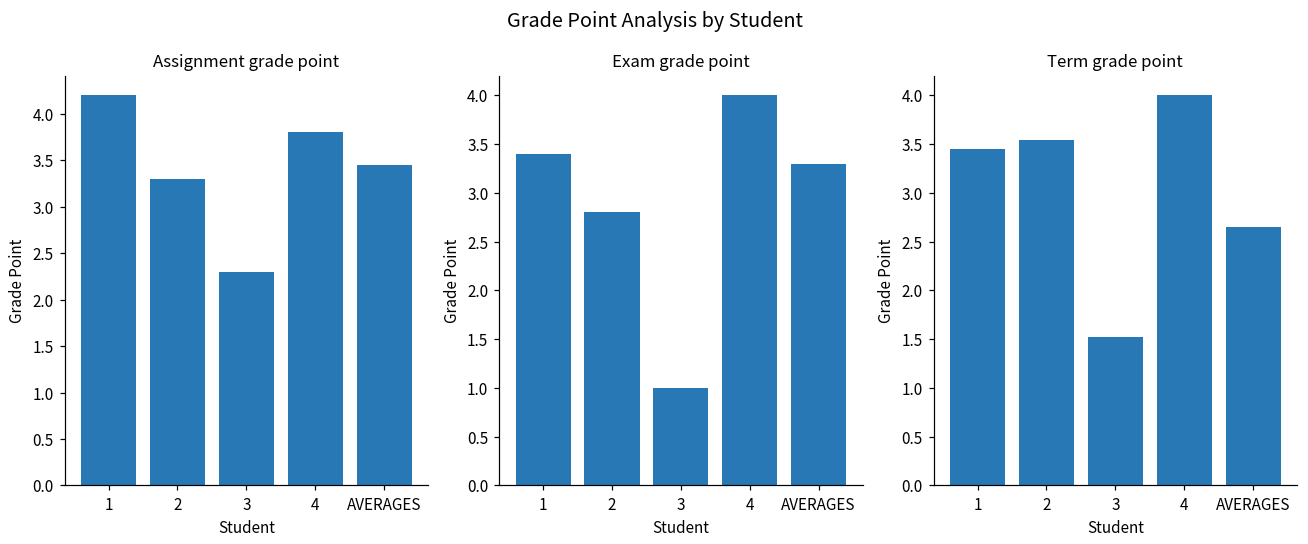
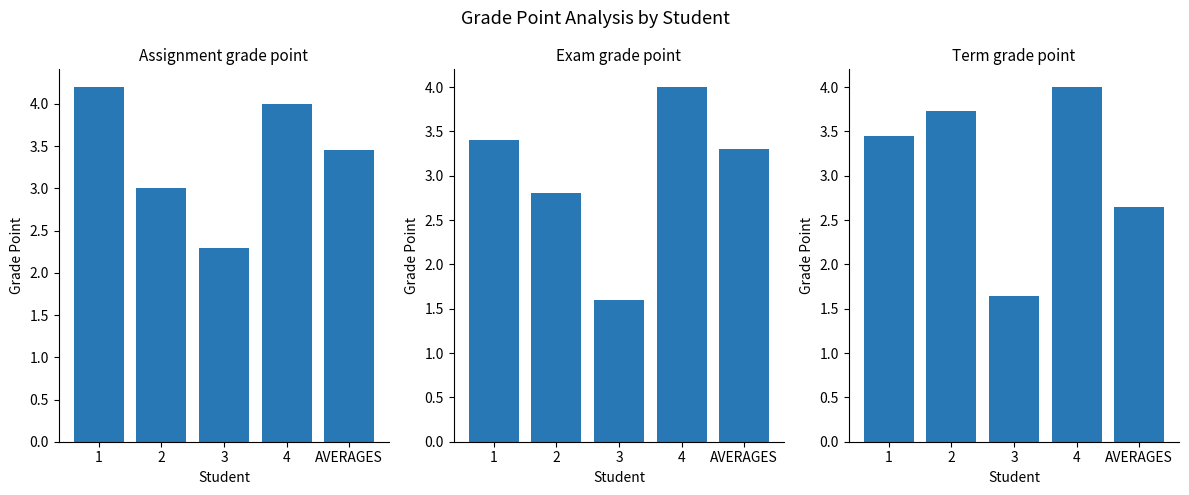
  {
    "Assignment grade point": {
      "1": 4.2,
-     "2": 3.3,
+     "2": 3.0,
      "3": 2.3,
-     "4": 3.8,
+     "4": 4.0,
      "AVERAGES": 3.5
    },
    "Exam grade point": {
      "1": 3.4,
      "2": 2.8,
-     "3": 1.0,
+     "3": 1.6,
      "4": 4.0,
      "AVERAGES": 3.3
    },
    "Term grade point": {
      "1": 3.5,
-     "2": 3.5,
-     "3": 1.5,
+     "2": 3.7,
+     "3": 1.6,
      "4": 4.0,
      "AVERAGES": 2.7
    }
  }
